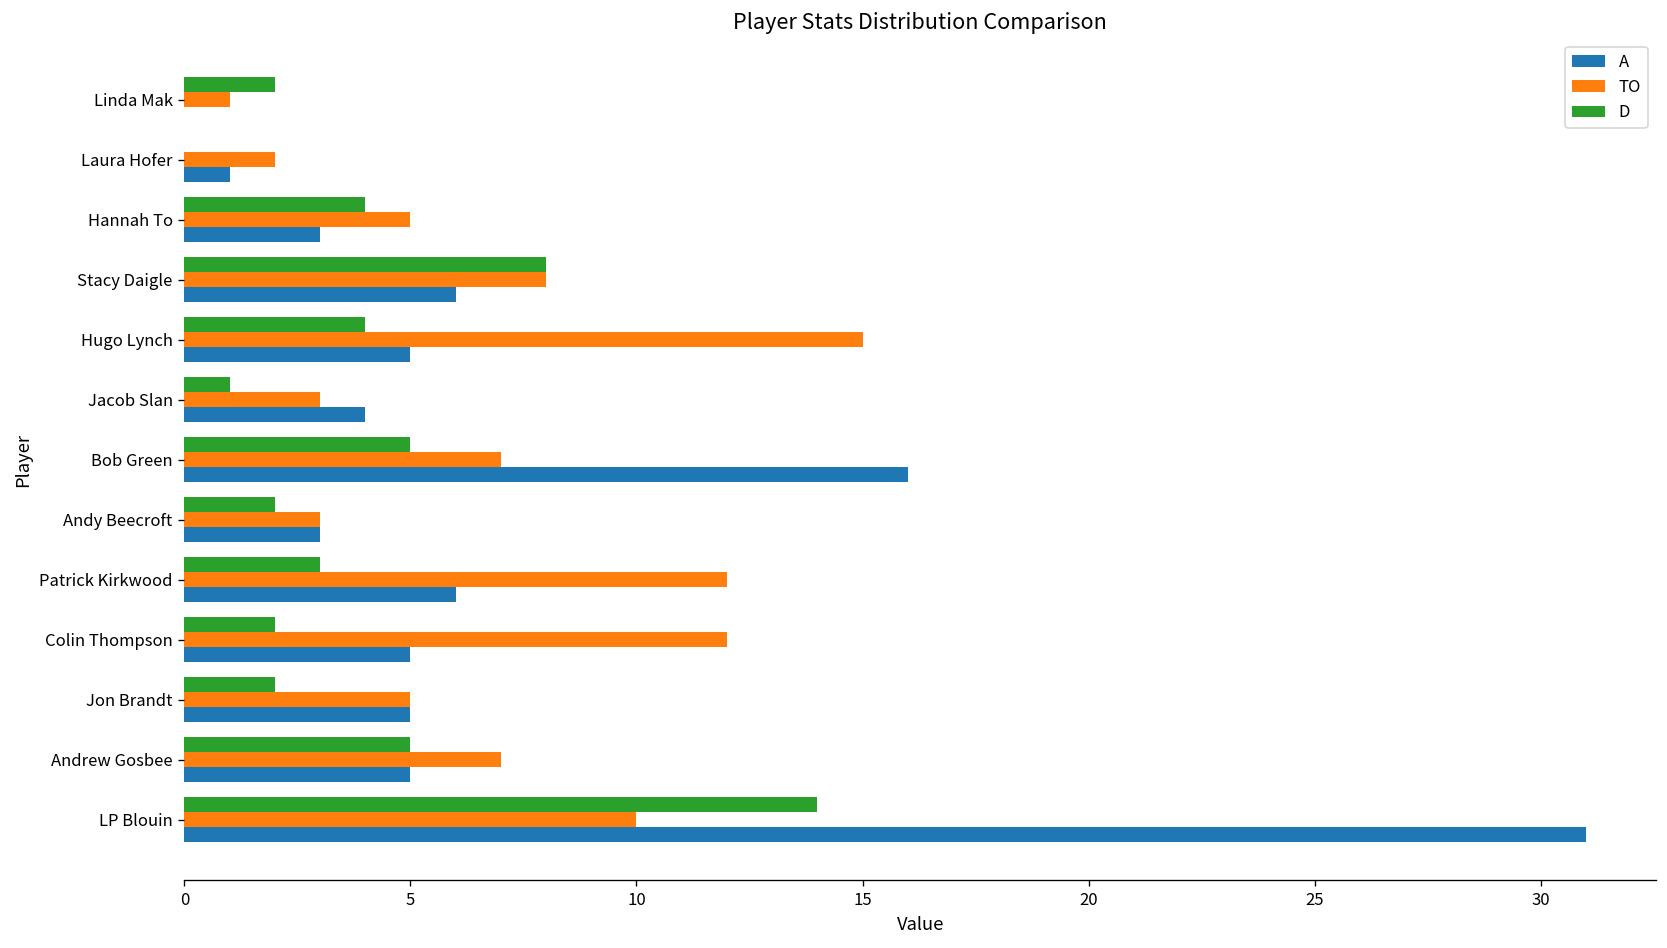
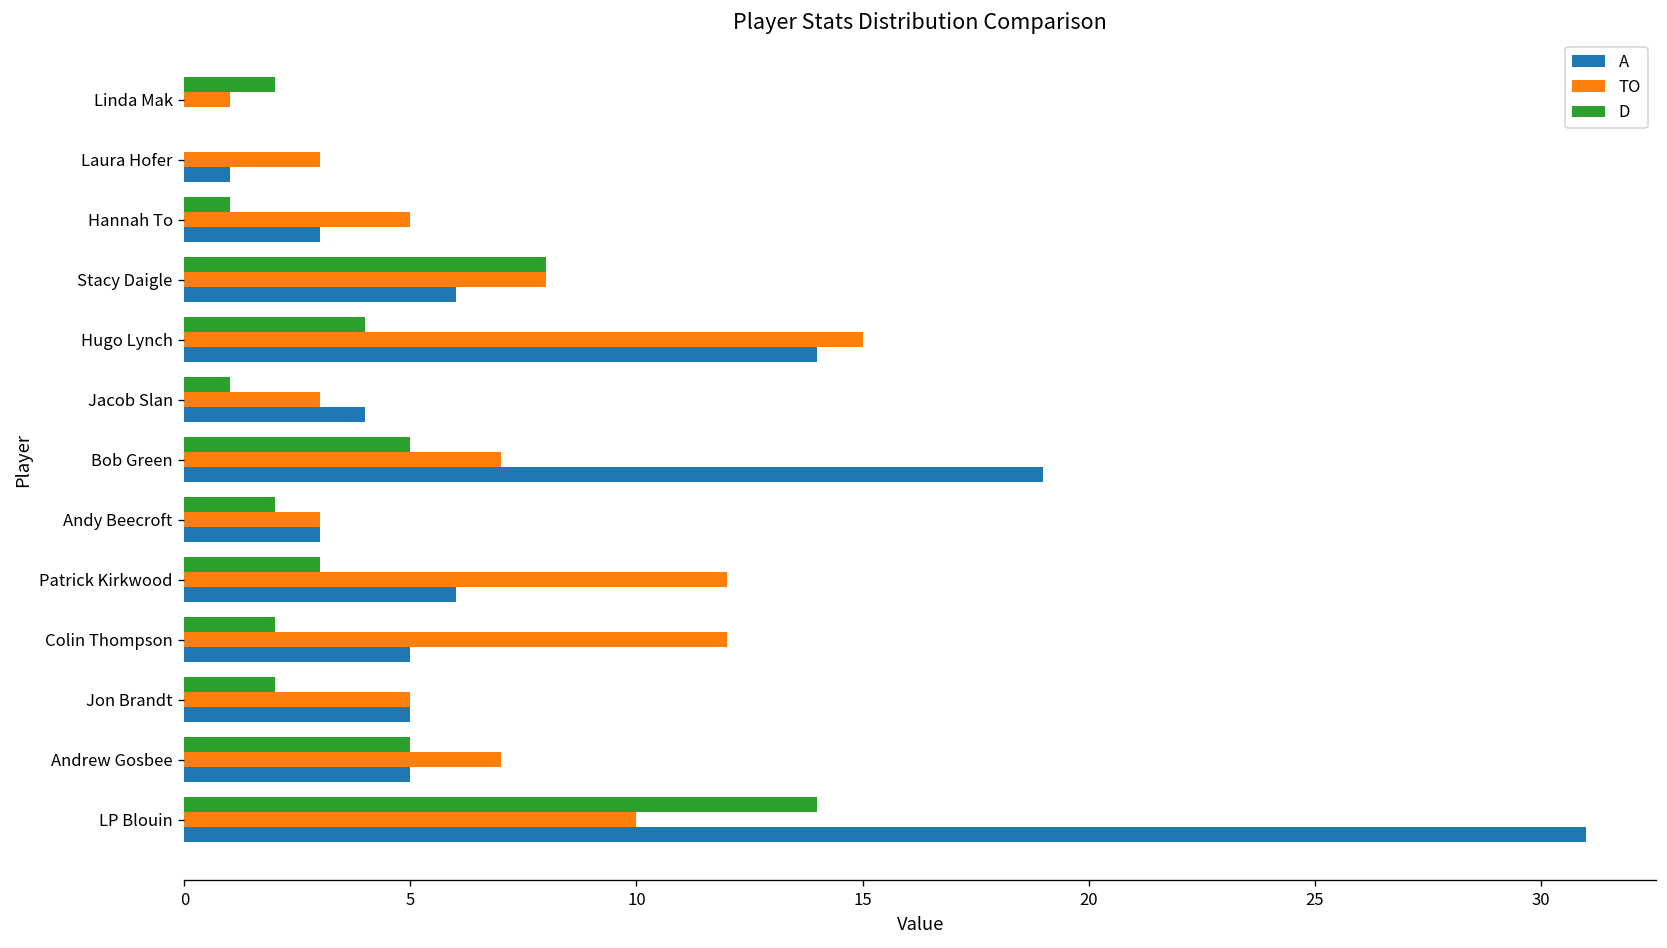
  {
    "A": {
      "Linda Mak": 0,
      "Laura Hofer": 1,
      "Hannah To": 3,
      "Stacy Daigle": 6,
-     "Hugo Lynch": 5,
+     "Hugo Lynch": 14,
      "Jacob Slan": 4,
-     "Bob Green": 16,
+     "Bob Green": 19,
      "Andy Beecroft": 3,
      "Patrick Kirkwood": 6,
      "Colin Thompson": 5,
      "Jon Brandt": 5,
      "Andrew Gosbee": 5,
      "LP Blouin": 31
    },
    "TO": {
      "Linda Mak": 1,
-     "Laura Hofer": 2,
+     "Laura Hofer": 3,
      "Hannah To": 5,
      "Stacy Daigle": 8,
      "Hugo Lynch": 15,
      "Jacob Slan": 3,
      "Bob Green": 7,
      "Andy Beecroft": 3,
      "Patrick Kirkwood": 12,
      "Colin Thompson": 12,
      "Jon Brandt": 5,
      "Andrew Gosbee": 7,
      "LP Blouin": 10
    },
    "D": {
      "Linda Mak": 2,
      "Laura Hofer": 0,
-     "Hannah To": 4,
+     "Hannah To": 1,
      "Stacy Daigle": 8,
      "Hugo Lynch": 4,
      "Jacob Slan": 1,
      "Bob Green": 5,
      "Andy Beecroft": 2,
      "Patrick Kirkwood": 3,
      "Colin Thompson": 2,
      "Jon Brandt": 2,
      "Andrew Gosbee": 5,
      "LP Blouin": 14
    }
  }
